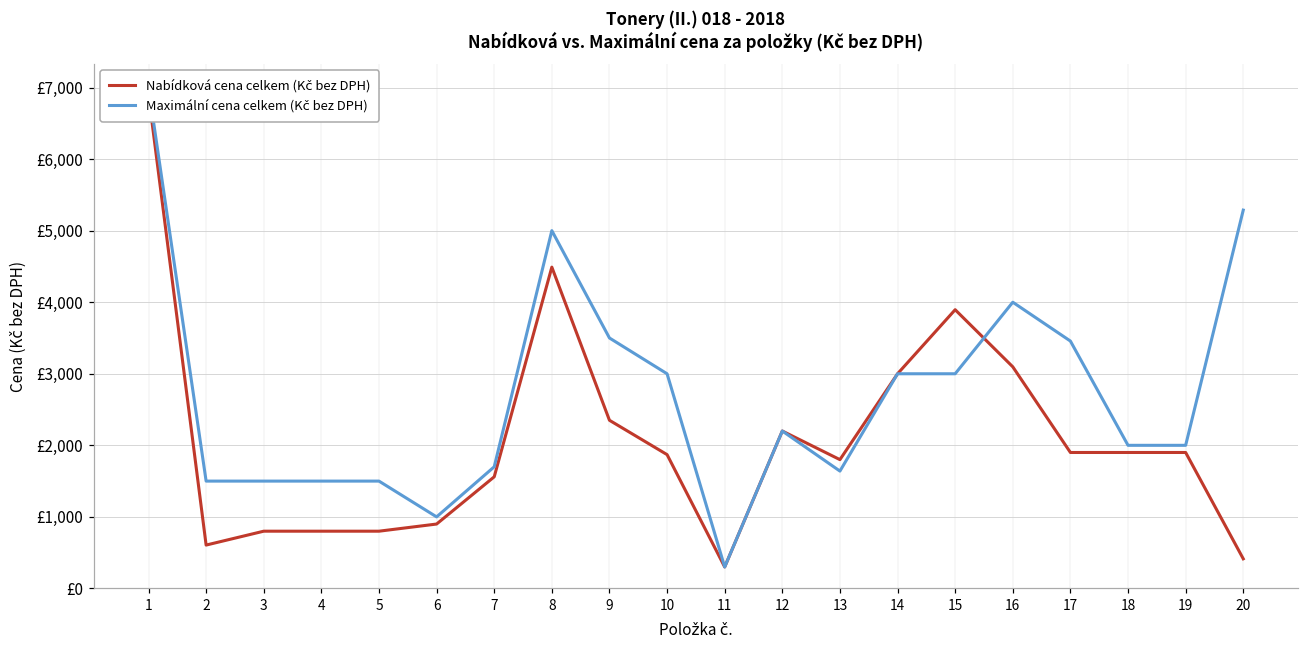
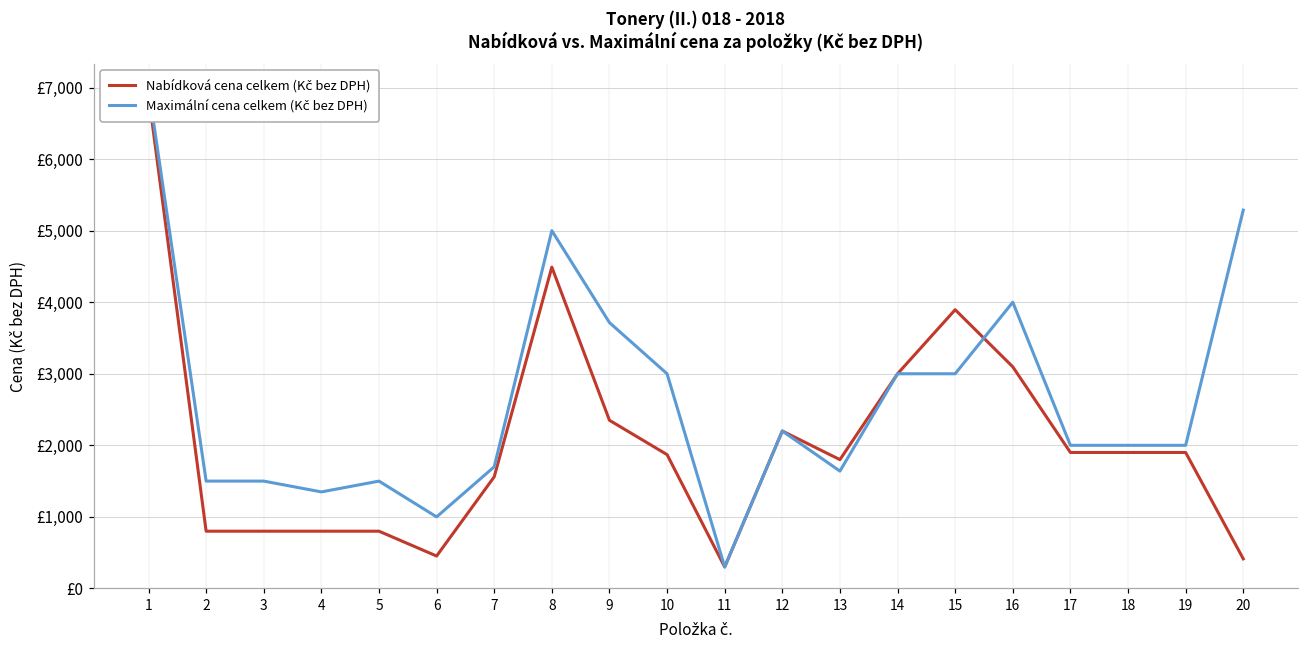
  {
    "Nabídková cena celkem (Kč bez DPH)": {
-     "2": "£600",
+     "2": "£800",
      "3": "£800",
      "4": "£800",
      "5": "£800",
-     "6": "£900",
+     "6": "£500",
      "7": "£1,600",
      "8": "£4,500",
      "9": "£2,400",
      "10": "£1,900",
      "13": "£1,800",
      "15": "£3,900",
      "16": "£3,100",
      "17": "£1,900",
      "18": "£1,900",
      "19": "£1,900",
      "20": "£400"
    },
    "Maximální cena celkem (Kč bez DPH)": {
      "2": "£1,500",
      "3": "£1,500",
-     "4": "£1,500",
+     "4": "£1,300",
      "5": "£1,500",
      "6": "£1,000",
      "7": "£1,700",
      "8": "£5,000",
-     "9": "£3,500",
+     "9": "£3,700",
      "10": "£3,000",
      "13": "£1,600",
      "15": "£3,000",
      "16": "£4,000",
-     "17": "£3,500",
+     "17": "£2,000",
      "18": "£2,000",
      "19": "£2,000",
      "20": "£5,300"
    }
  }
